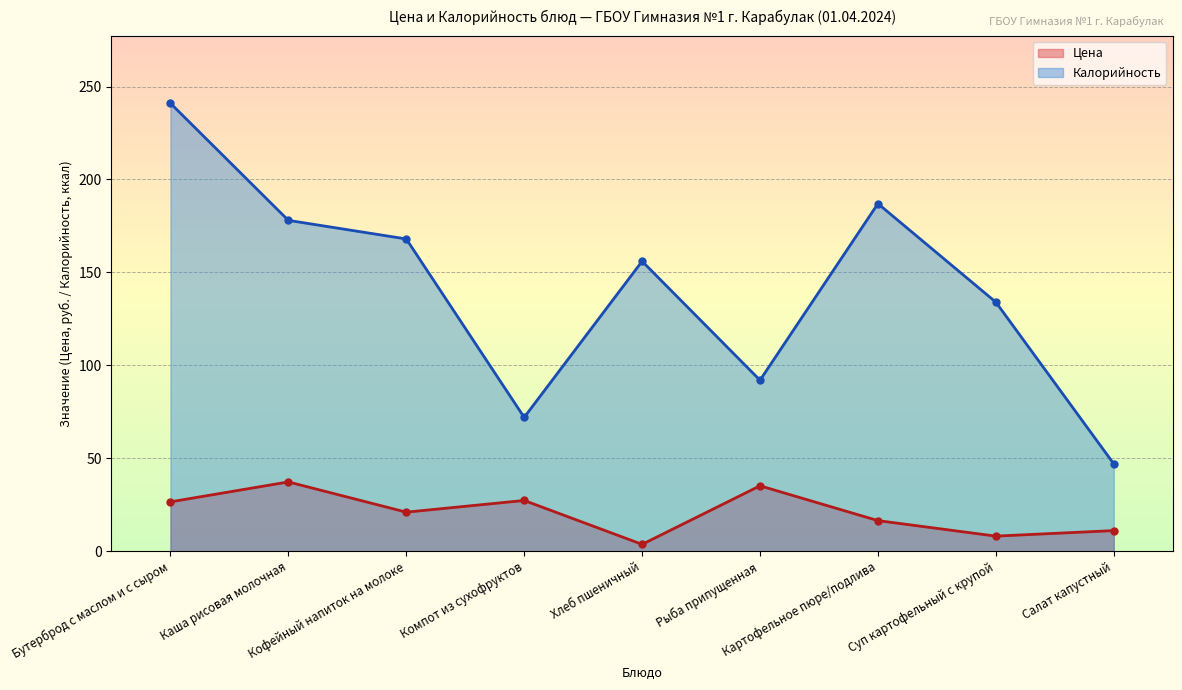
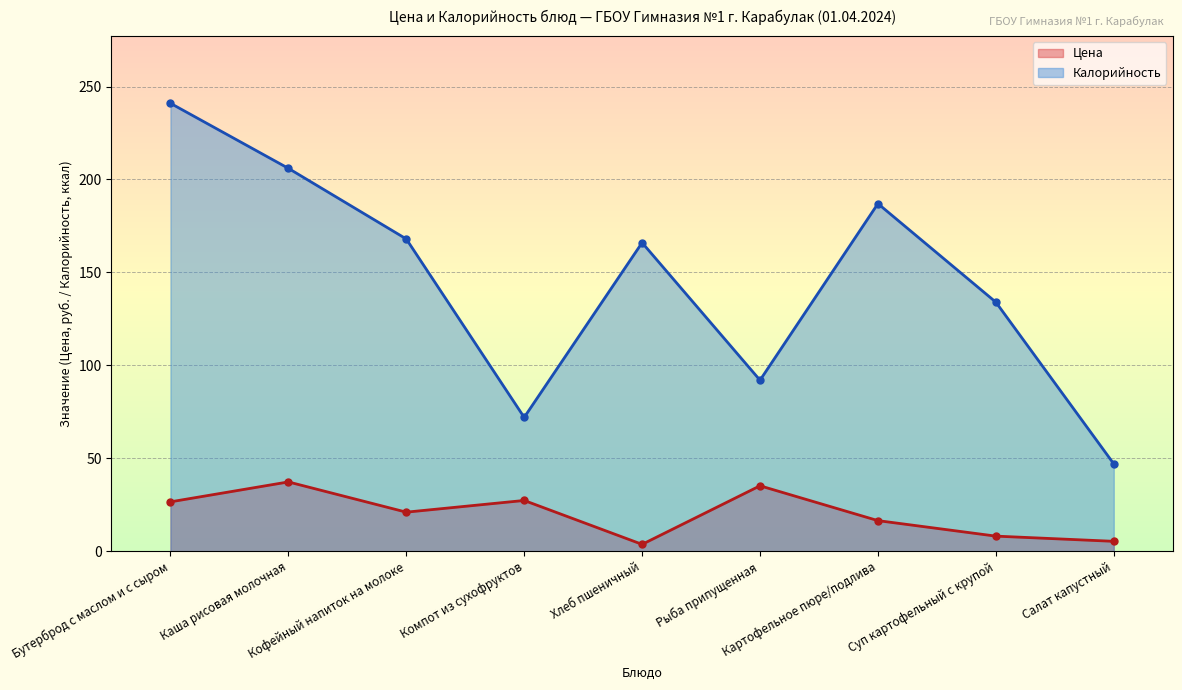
  {
    "Цена": {
      "Бутерброд с маслом и с сыром": 27,
      "Каша рисовая молочная": 37,
      "Кофейный напиток на молоке": 21,
      "Компот из сухофруктов": 27,
      "Хлеб пшеничный": 4,
      "Рыба припущенная": 35,
      "Картофельное пюре/подлива": 16,
      "Суп картофельный с крупой": 8,
-     "Салат капустный": 11
+     "Салат капустный": 5
    },
    "Калорийность": {
      "Бутерброд с маслом и с сыром": 241,
-     "Каша рисовая молочная": 178,
+     "Каша рисовая молочная": 206,
      "Кофейный напиток на молоке": 168,
      "Компот из сухофруктов": 72,
-     "Хлеб пшеничный": 156,
+     "Хлеб пшеничный": 166,
      "Рыба припущенная": 92,
      "Картофельное пюре/подлива": 187,
      "Суп картофельный с крупой": 134,
      "Салат капустный": 47
    }
  }
